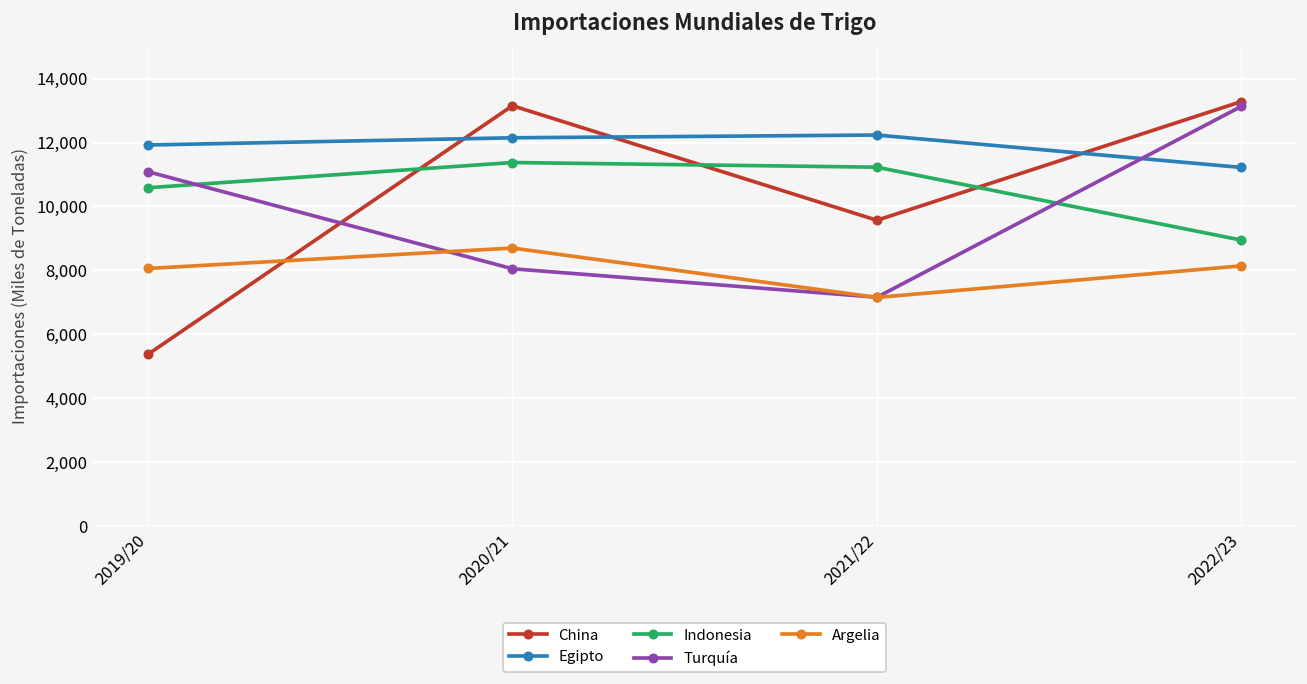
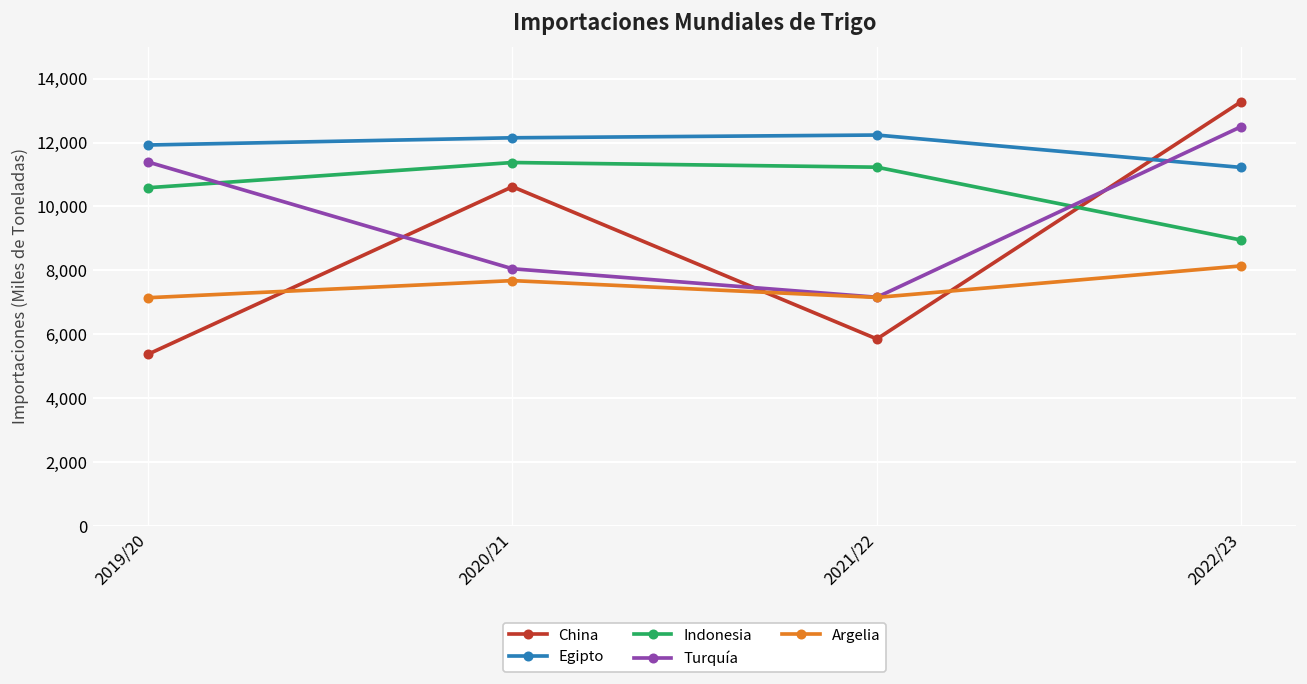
  {
    "China": {
      "2019/20": "5,400",
-     "2020/21": "13,200",
-     "2021/22": "9,600",
+     "2020/21": "10,600",
+     "2021/22": "5,900",
      "2022/23": "13,300"
    },
    "Egipto": {
      "2019/20": "11,900",
      "2020/21": "12,100",
      "2021/22": "12,200",
      "2022/23": "11,200"
    },
    "Indonesia": {
      "2019/20": "10,600",
      "2020/21": "11,400",
      "2021/22": "11,200",
      "2022/23": "8,900"
    },
    "Turquía": {
-     "2019/20": "11,100",
+     "2019/20": "11,400",
      "2020/21": "8,100",
-     "2022/23": "13,100"
+     "2022/23": "12,500"
    },
    "Argelia": {
-     "2019/20": "8,100",
-     "2020/21": "8,700",
+     "2019/20": "7,100",
+     "2020/21": "7,700",
      "2022/23": "8,100"
    }
  }
